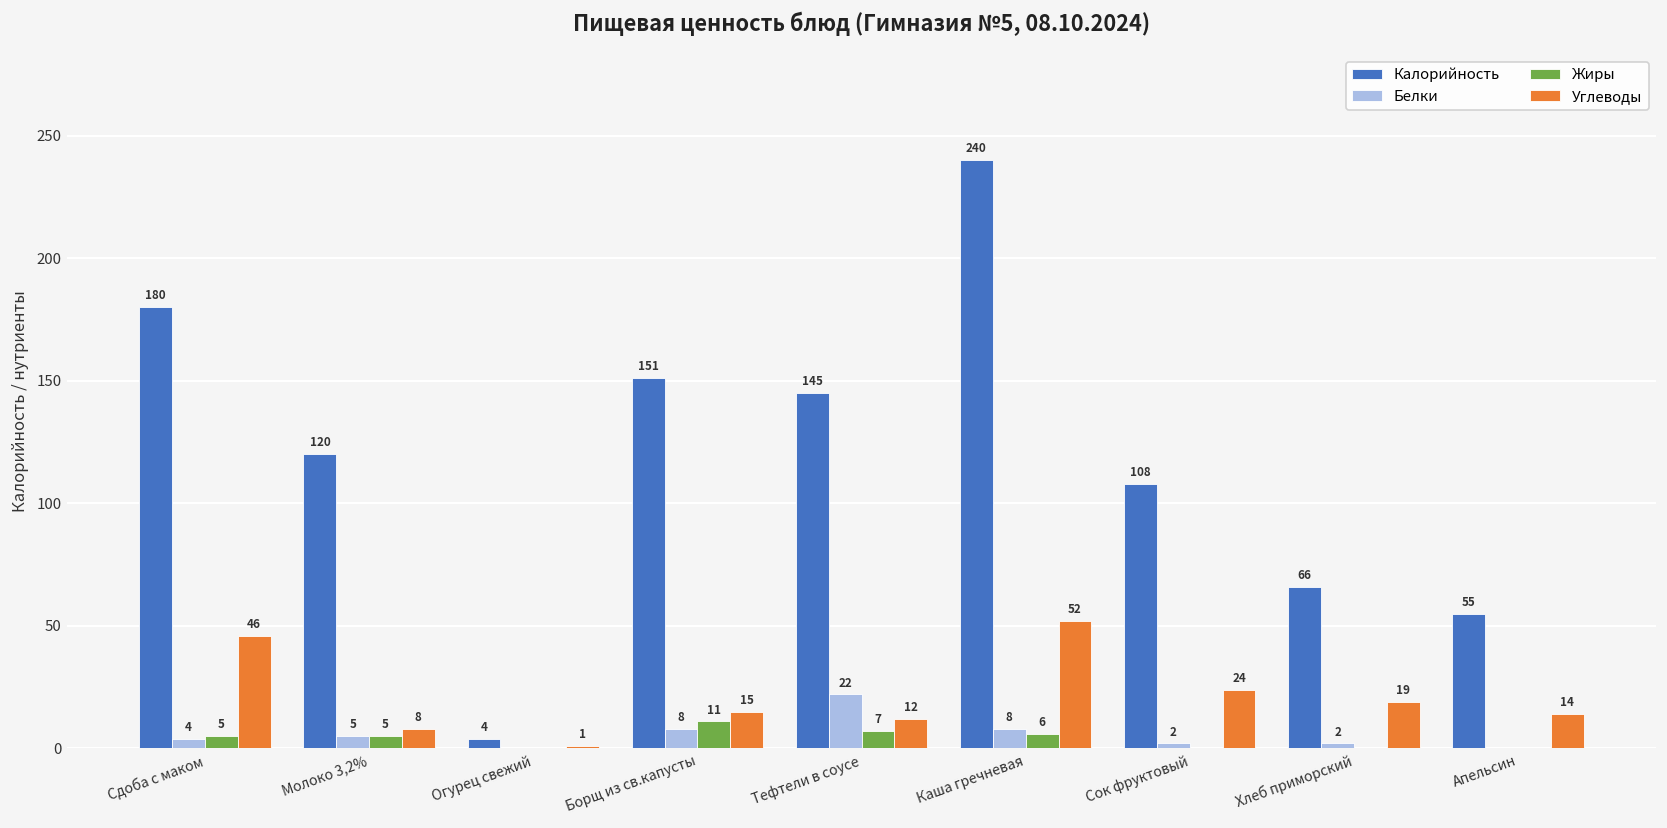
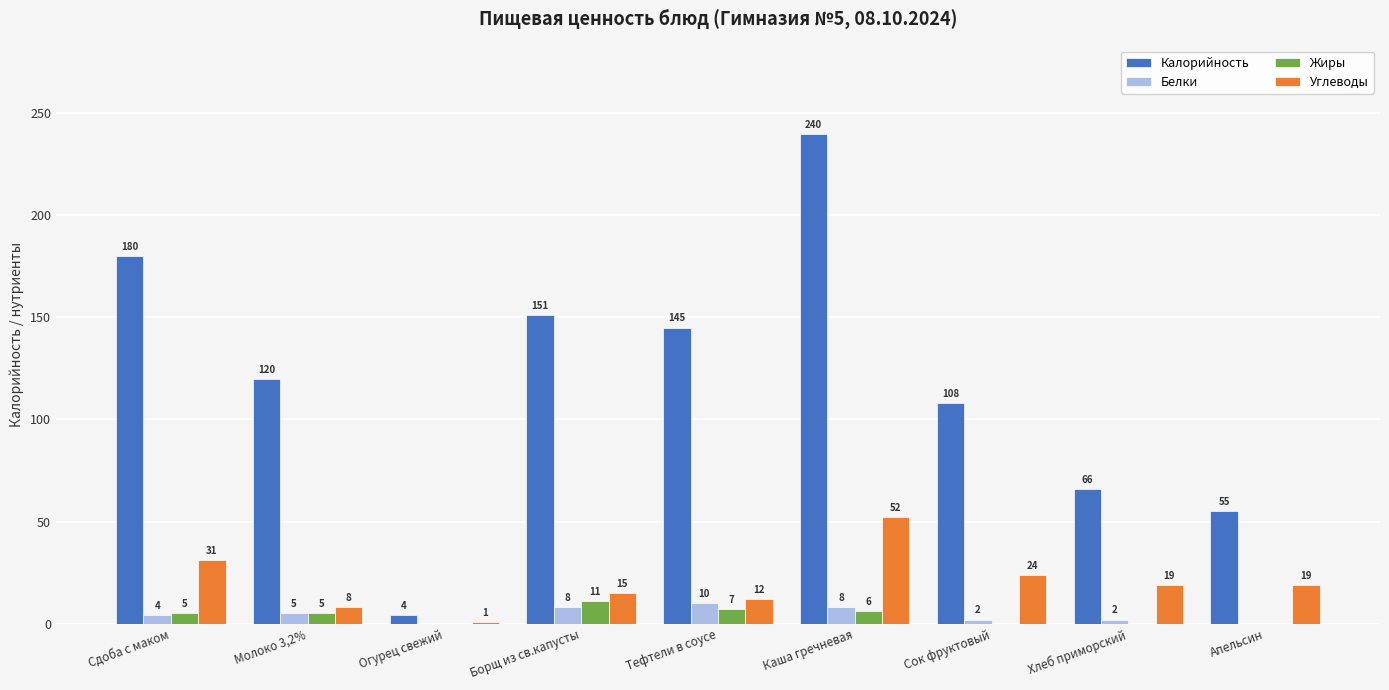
  {
    "Калорийность": {
      "Сдоба с маком": 180,
      "Молоко 3,2%": 120,
      "Огурец свежий": 4,
      "Борщ из св.капусты": 151,
      "Тефтели в соусе": 145,
      "Каша гречневая": 240,
      "Сок фруктовый": 108,
      "Хлеб приморский": 66,
      "Апельсин": 55
    },
    "Белки": {
      "Сдоба с маком": 4,
      "Молоко 3,2%": 5,
      "Борщ из св.капусты": 8,
-     "Тефтели в соусе": 22,
+     "Тефтели в соусе": 10,
      "Каша гречневая": 8,
      "Сок фруктовый": 2,
      "Хлеб приморский": 2
    },
    "Жиры": {
      "Сдоба с маком": 5,
      "Молоко 3,2%": 5,
      "Борщ из св.капусты": 11,
      "Тефтели в соусе": 7,
      "Каша гречневая": 6
    },
    "Углеводы": {
-     "Сдоба с маком": 46,
+     "Сдоба с маком": 31,
      "Молоко 3,2%": 8,
      "Огурец свежий": 1,
      "Борщ из св.капусты": 15,
      "Тефтели в соусе": 12,
      "Каша гречневая": 52,
      "Сок фруктовый": 24,
      "Хлеб приморский": 19,
-     "Апельсин": 14
+     "Апельсин": 19
    }
  }
